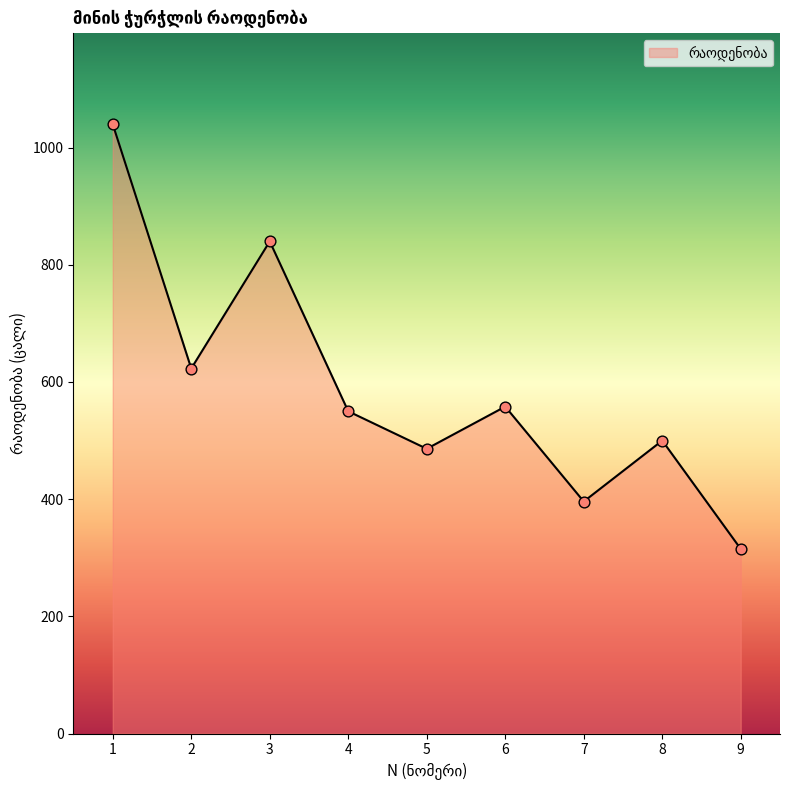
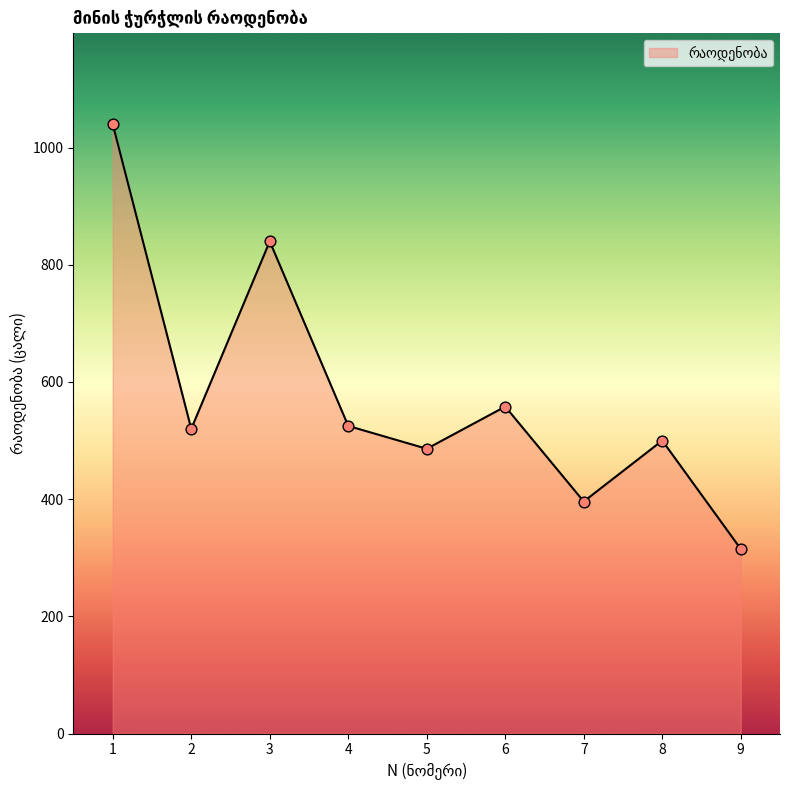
  {
    "1": 1040,
-   "2": 620,
+   "2": 520,
    "3": 840,
-   "4": 550,
+   "4": 530,
    "5": 490,
    "6": 560,
    "7": 400,
    "8": 500,
    "9": 320
  }
